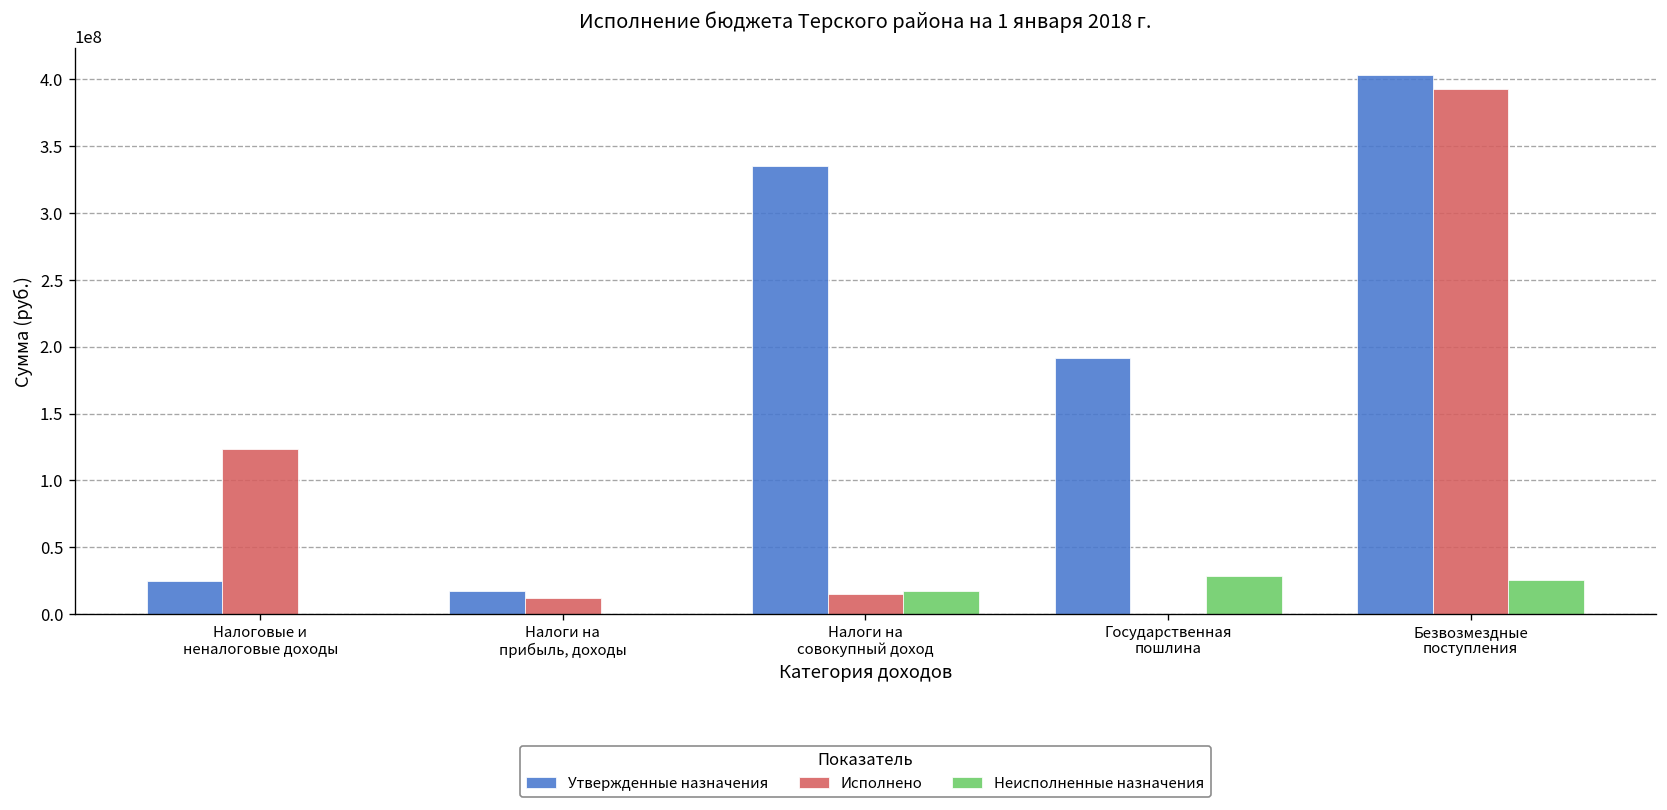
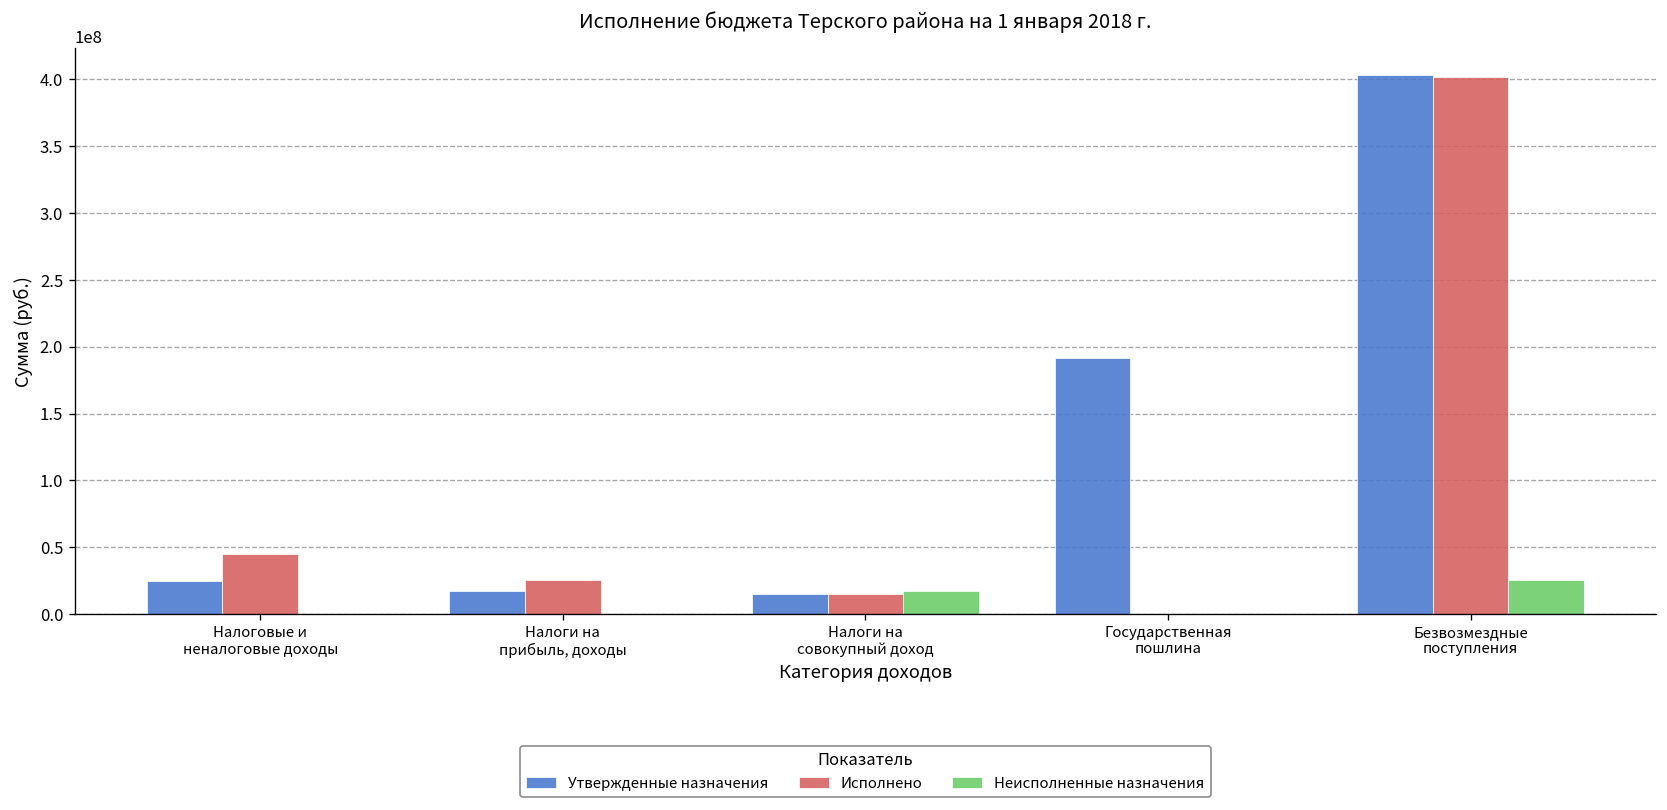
  {
    "Утвержденные назначения": {
      "Налоговые и неналоговые доходы": 25000000,
      "Налоги на прибыль, доходы": 17000000,
-     "Налоги на совокупный доход": 335000000,
+     "Налоги на совокупный доход": 15000000,
      "Государственная пошлина": 191000000,
      "Безвозмездные поступления": 403000000
    },
    "Исполнено": {
-     "Налоговые и неналоговые доходы": 123000000,
-     "Налоги на прибыль, доходы": 12000000,
+     "Налоговые и неналоговые доходы": 45000000,
+     "Налоги на прибыль, доходы": 26000000,
      "Налоги на совокупный доход": 15000000,
-     "Безвозмездные поступления": 393000000
+     "Безвозмездные поступления": 402000000
    },
    "Неисполненные назначения": {
      "Налоги на совокупный доход": 17000000,
-     "Государственная пошлина": 28000000,
+     "Государственная пошлина": 0,
      "Безвозмездные поступления": 26000000
    }
  }
